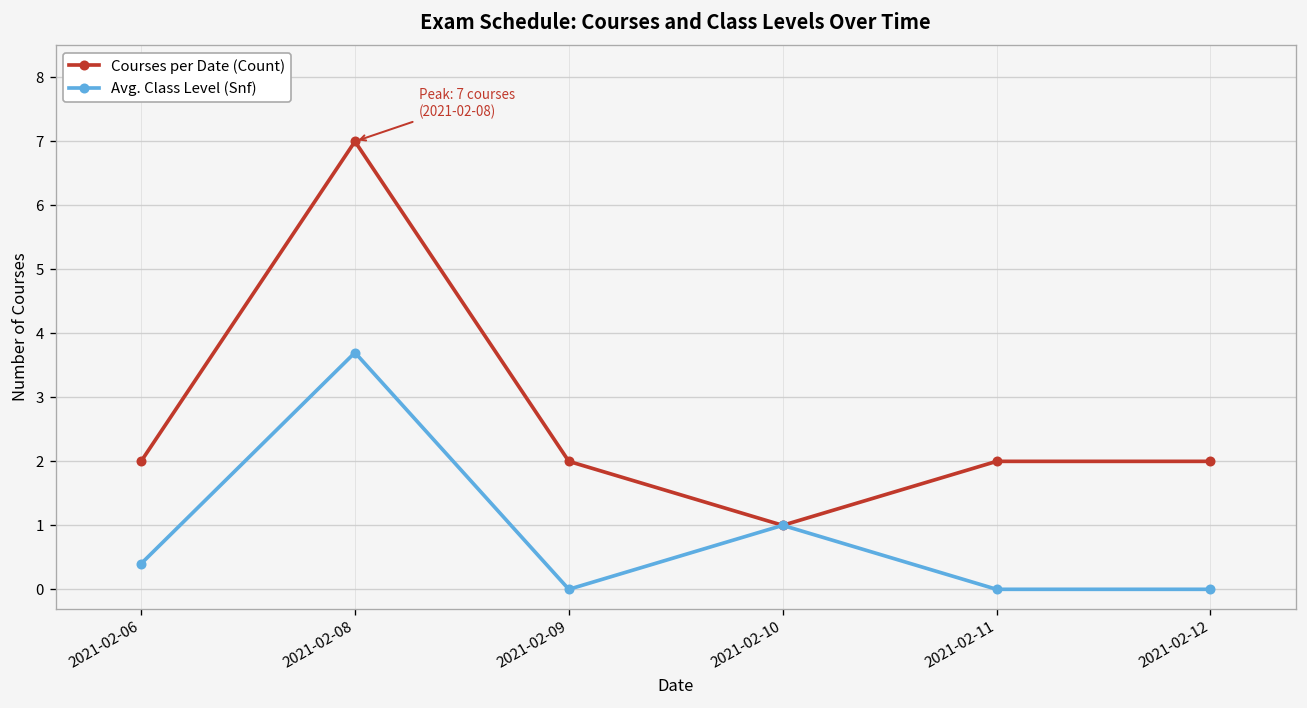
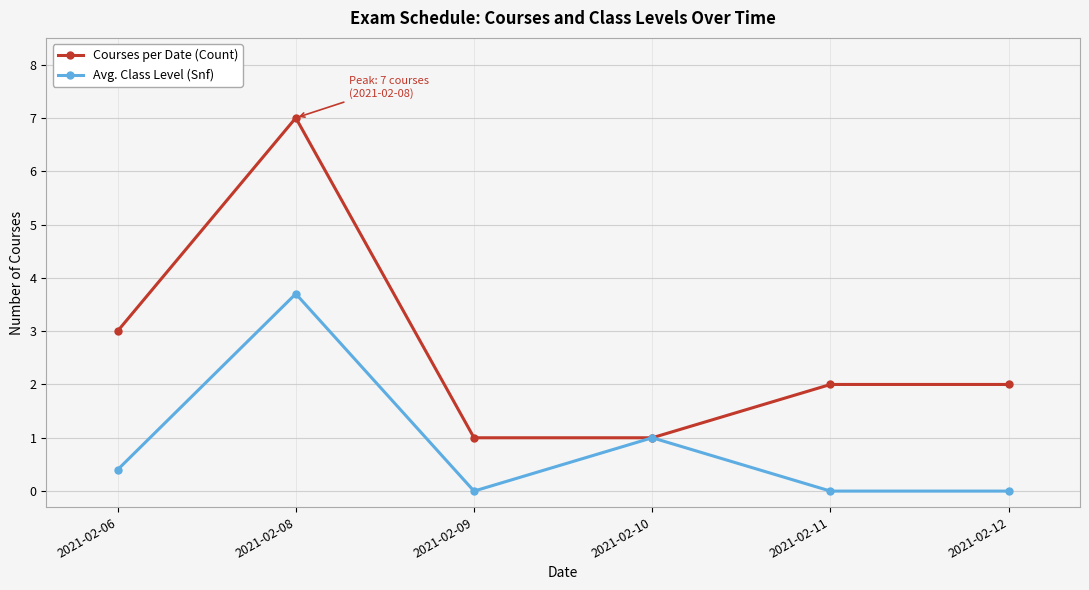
  {
    "Courses per Date (Count)": {
-     "2021-02-06": 2,
-     "2021-02-09": 2,
+     "2021-02-06": 3,
+     "2021-02-09": 1,
      "2021-02-11": 2,
      "2021-02-12": 2
    },
    "Avg. Class Level (Snf)": {
      "2021-02-06": 0.4,
      "2021-02-08": 3.7,
      "2021-02-09": 0,
      "2021-02-11": 0,
      "2021-02-12": 0
    }
  }
